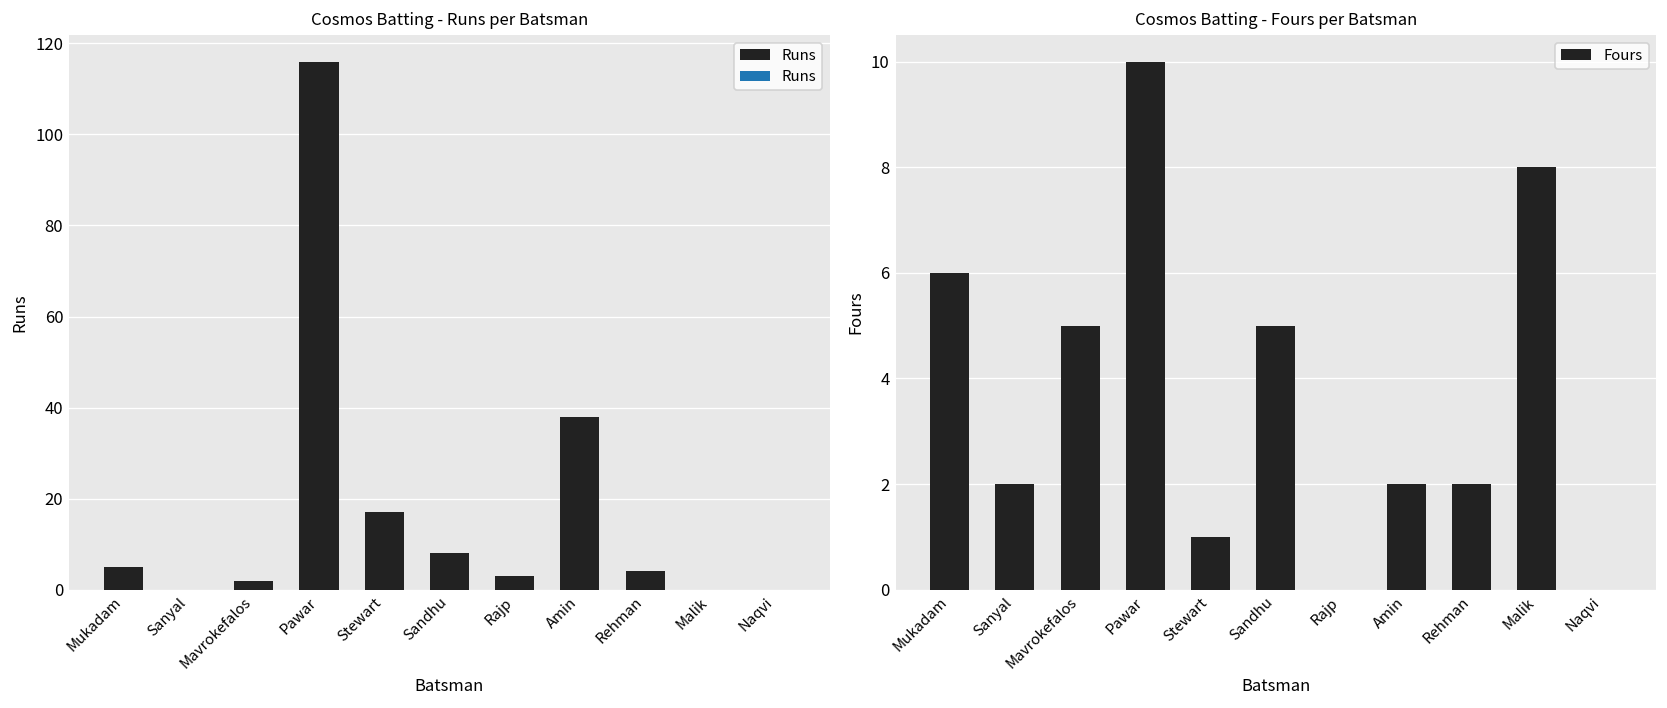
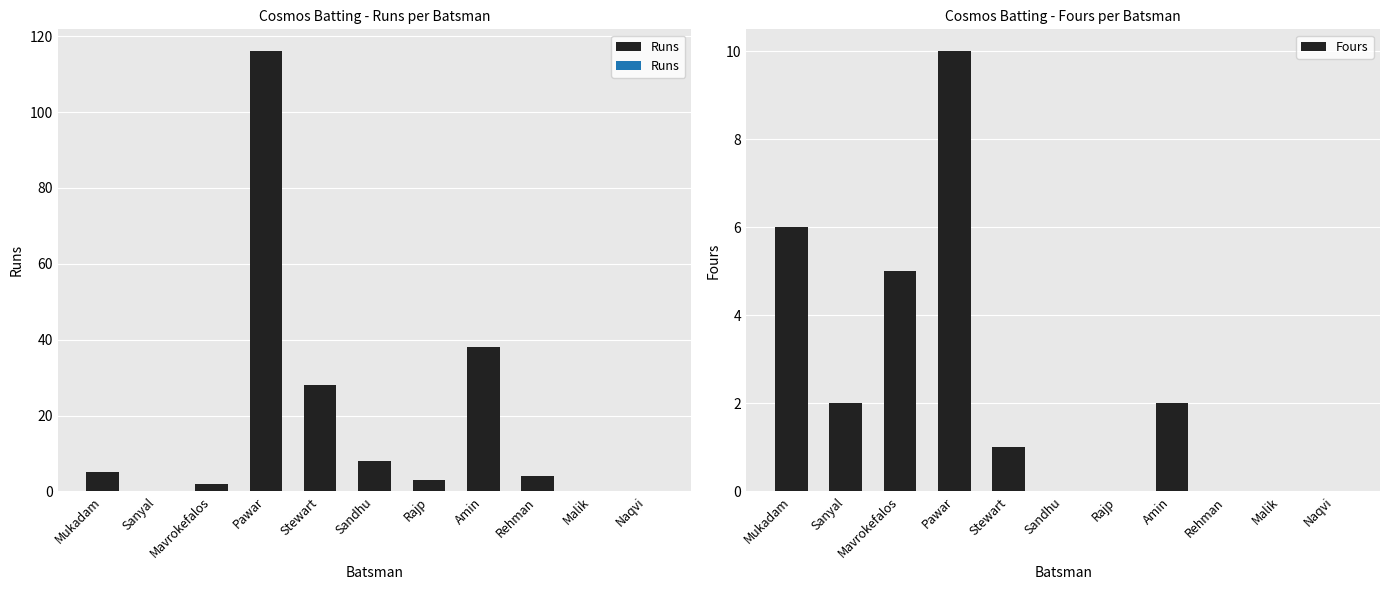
  {
    "Cosmos Batting - Runs per Batsman": {
      "Mukadam": 5,
      "Sanyal": 0,
      "Mavrokefalos": 2,
      "Pawar": 116,
-     "Stewart": 17,
+     "Stewart": 28,
      "Sandhu": 8,
      "Rajp": 3,
      "Amin": 38,
      "Rehman": 4,
      "Malik": 0,
      "Naqvi": 0
    },
    "Cosmos Batting - Fours per Batsman": {
      "Mukadam": 6,
      "Sanyal": 2,
      "Mavrokefalos": 5,
      "Pawar": 10,
      "Stewart": 1,
-     "Sandhu": 5,
+     "Sandhu": 0,
      "Rajp": 0,
      "Amin": 2,
-     "Rehman": 2,
-     "Malik": 8,
+     "Rehman": 0,
+     "Malik": 0,
      "Naqvi": 0
    }
  }
